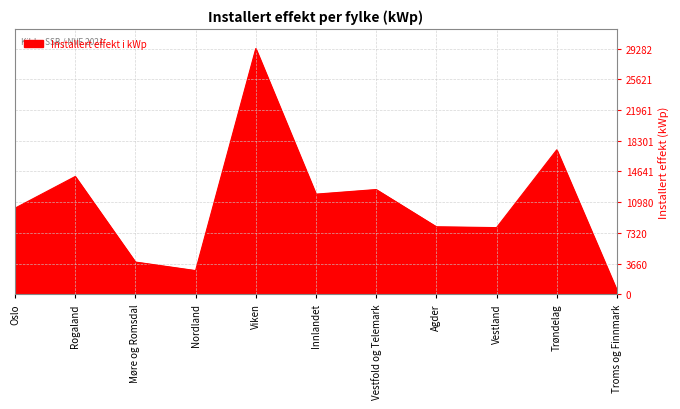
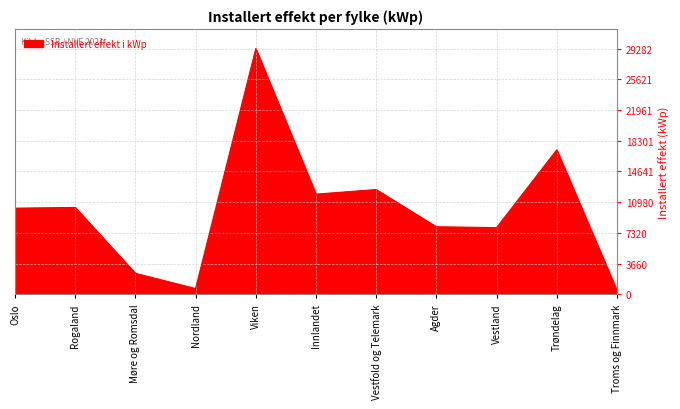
  {
    "Oslo": 10000,
-   "Rogaland": 14000,
-   "Møre og Romsdal": 4000,
-   "Nordland": 3000,
+   "Rogaland": 10000,
+   "Møre og Romsdal": 3000,
+   "Nordland": 1000,
    "Viken": 29000,
    "Innlandet": 12000,
    "Vestfold og Telemark": 12000,
    "Agder": 8000,
    "Vestland": 8000,
    "Trøndelag": 17000,
    "Troms og Finnmark": 0
  }
